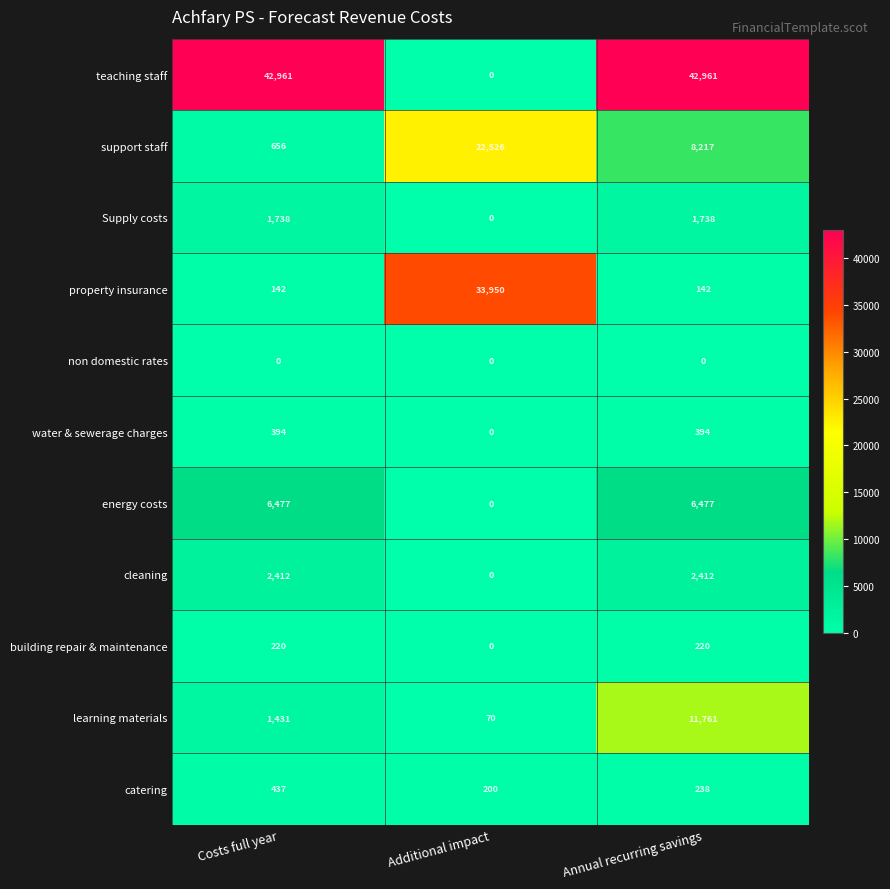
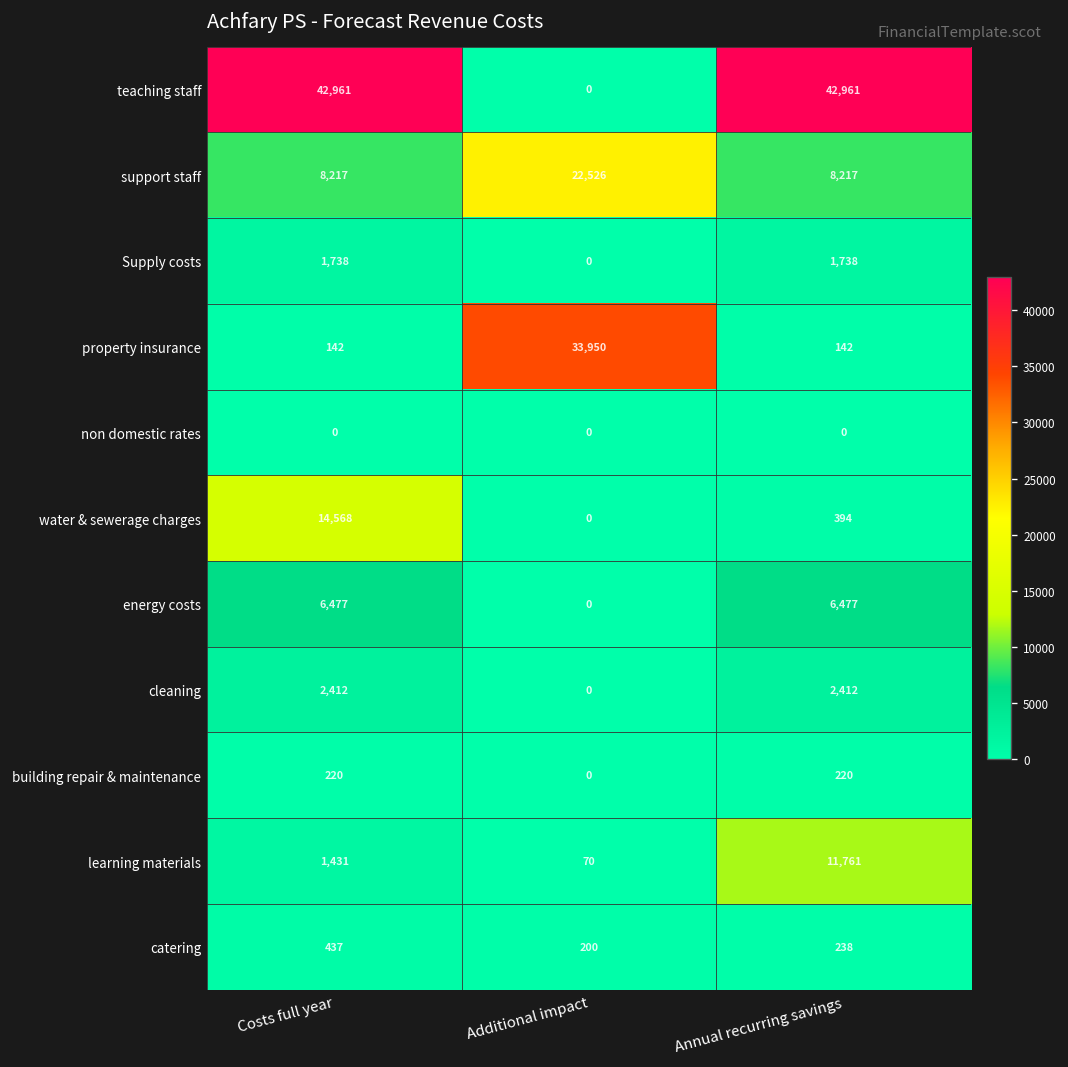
  {
    "teaching staff": {
      "Costs full year": "42,961",
      "Additional impact": "0",
      "Annual recurring savings": "42,961"
    },
    "support staff": {
-     "Costs full year": "656",
+     "Costs full year": "8,217",
      "Additional impact": "22,526",
      "Annual recurring savings": "8,217"
    },
    "Supply costs": {
      "Costs full year": "1,738",
      "Additional impact": "0",
      "Annual recurring savings": "1,738"
    },
    "property insurance": {
      "Costs full year": "142",
      "Additional impact": "33,950",
      "Annual recurring savings": "142"
    },
    "non domestic rates": {
      "Costs full year": "0",
      "Additional impact": "0",
      "Annual recurring savings": "0"
    },
    "water & sewerage charges": {
-     "Costs full year": "394",
+     "Costs full year": "14,568",
      "Additional impact": "0",
      "Annual recurring savings": "394"
    },
    "energy costs": {
      "Costs full year": "6,477",
      "Additional impact": "0",
      "Annual recurring savings": "6,477"
    },
    "cleaning": {
      "Costs full year": "2,412",
      "Additional impact": "0",
      "Annual recurring savings": "2,412"
    },
    "building repair & maintenance": {
      "Costs full year": "220",
      "Additional impact": "0",
      "Annual recurring savings": "220"
    },
    "learning materials": {
      "Costs full year": "1,431",
      "Additional impact": "70",
      "Annual recurring savings": "11,761"
    },
    "catering": {
      "Costs full year": "437",
      "Additional impact": "200",
      "Annual recurring savings": "238"
    }
  }
